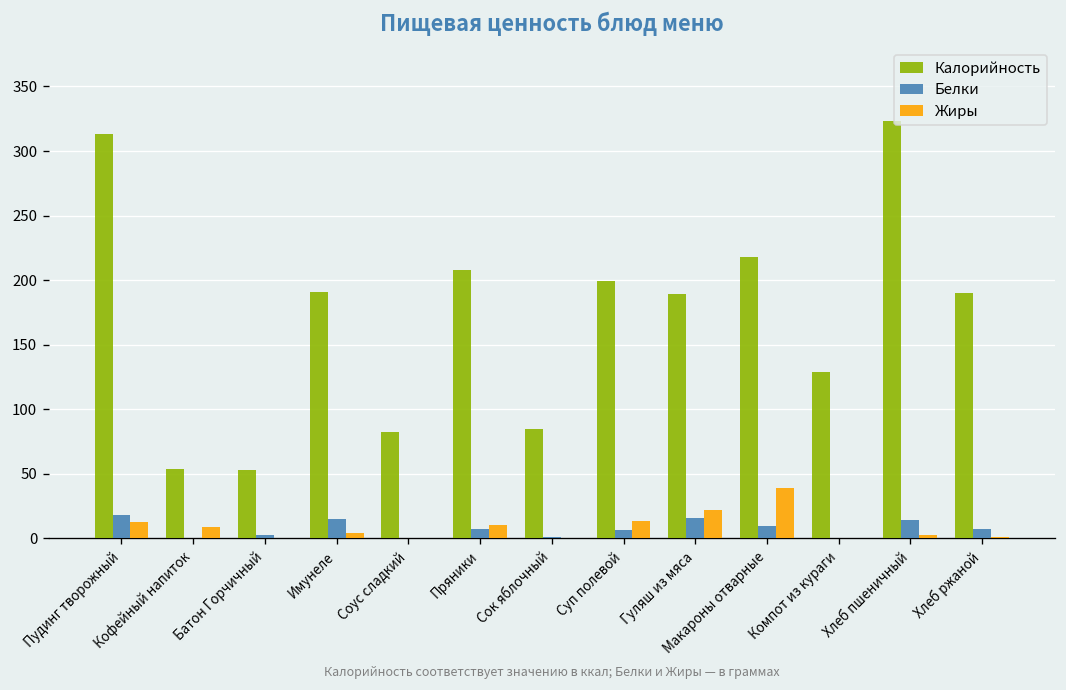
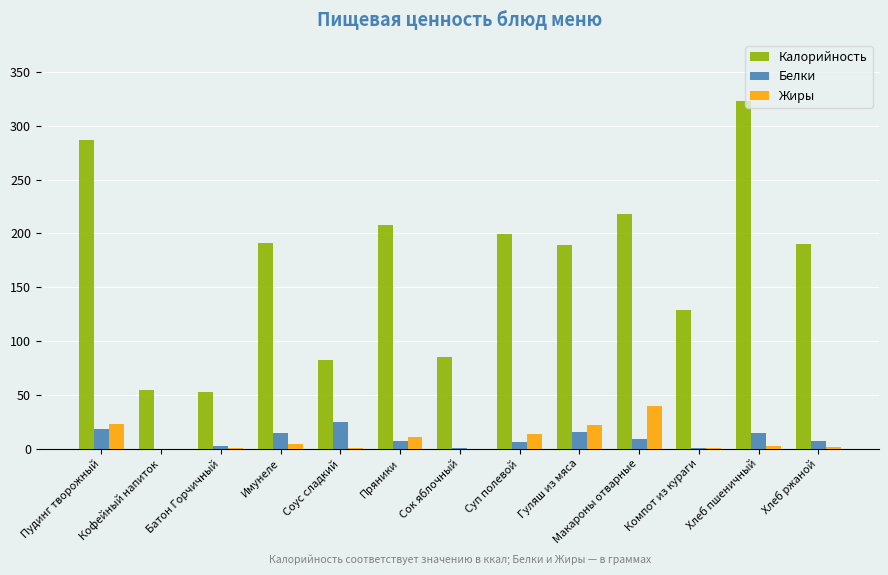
  {
    "Калорийность": {
-     "Пудинг творожный": 313,
+     "Пудинг творожный": 287,
      "Кофейный напиток": 54,
      "Батон Горчичный": 53,
      "Имунеле": 191,
      "Соус сладкий": 82,
      "Пряники": 208,
      "Сок яблочный": 85,
      "Суп полевой": 199,
      "Гуляш из мяса": 189,
      "Макароны отварные": 218,
      "Компот из кураги": 129,
      "Хлеб пшеничный": 323,
      "Хлеб ржаной": 190
    },
    "Белки": {
      "Пудинг творожный": 18,
      "Кофейный напиток": 0,
      "Имунеле": 15,
-     "Соус сладкий": 0,
+     "Соус сладкий": 25,
      "Пряники": 7,
      "Суп полевой": 6,
      "Гуляш из мяса": 15,
      "Макароны отварные": 9,
      "Хлеб пшеничный": 14,
      "Хлеб ржаной": 7
    },
    "Жиры": {
-     "Пудинг творожный": 13,
-     "Кофейный напиток": 9,
+     "Пудинг творожный": 23,
+     "Кофейный напиток": 0,
      "Имунеле": 4,
      "Пряники": 10,
      "Сок яблочный": 0,
      "Суп полевой": 13,
      "Гуляш из мяса": 22,
      "Макароны отварные": 39,
      "Хлеб пшеничный": 3
    }
  }
